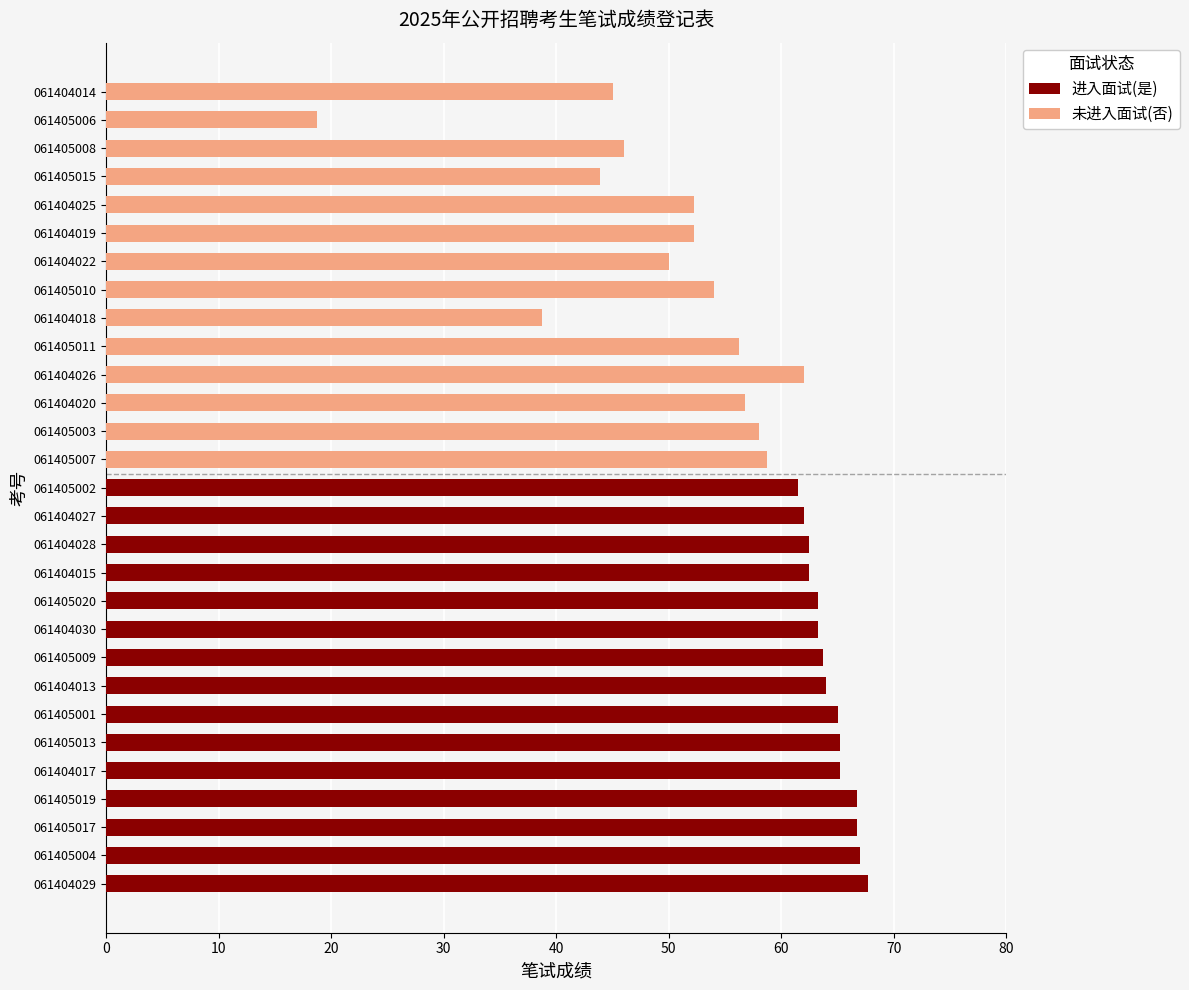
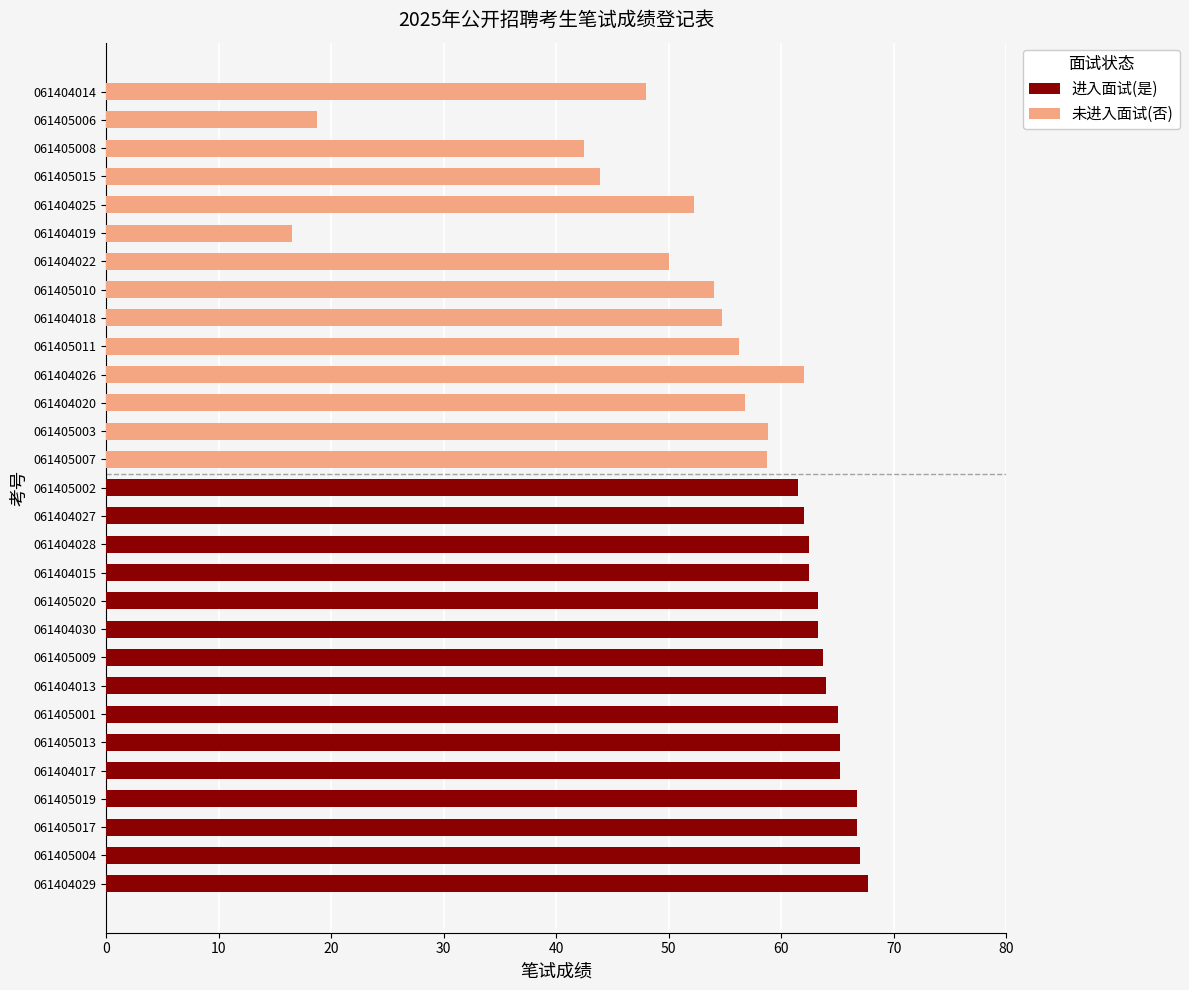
  {
    "进入面试(是)": {
      "061404014": 0.0,
      "061405006": 0.0,
      "061405008": 0.0,
      "061405015": 0.0,
      "061404025": 0.0,
      "061404019": 0.0,
      "061404022": 0.0,
      "061405010": 0.0,
      "061404018": 0.0,
      "061405011": 0.0,
      "061404026": 0.0,
      "061404020": 0.0,
      "061405003": 0.0,
      "061405007": 0.0,
      "061405002": 61.5,
      "061404027": 62.0,
      "061404028": 62.5,
      "061404015": 62.5,
      "061405020": 63.3,
      "061404030": 63.3,
      "061405009": 63.8,
      "061404013": 64.0,
      "061405001": 65.0,
      "061405013": 65.3,
      "061404017": 65.3,
      "061405019": 66.8,
      "061405017": 66.8,
      "061405004": 67.0,
      "061404029": 67.8
    },
    "未进入面试(否)": {
-     "061404014": 45,
+     "061404014": 48,
      "061405006": 18.7,
-     "061405008": 46.0,
+     "061405008": 42.5,
      "061405015": 43.9,
      "061404025": 52.3,
-     "061404019": 52.3,
+     "061404019": 16.5,
      "061404022": 50.0,
      "061405010": 54.0,
-     "061404018": 38.8,
+     "061404018": 54.8,
      "061405011": 56.3,
      "061404026": 62.0,
      "061404020": 56.8,
-     "061405003": 58.0,
+     "061405003": 58.8,
      "061405007": 58.8,
      "061405002": 0.0,
      "061404027": 0.0,
      "061404028": 0.0,
      "061404015": 0.0,
      "061405020": 0.0,
      "061404030": 0.0,
      "061405009": 0.0,
      "061404013": 0.0,
      "061405001": 0.0,
      "061405013": 0.0,
      "061404017": 0.0,
      "061405019": 0.0,
      "061405017": 0.0,
      "061405004": 0.0,
      "061404029": 0.0
    }
  }
